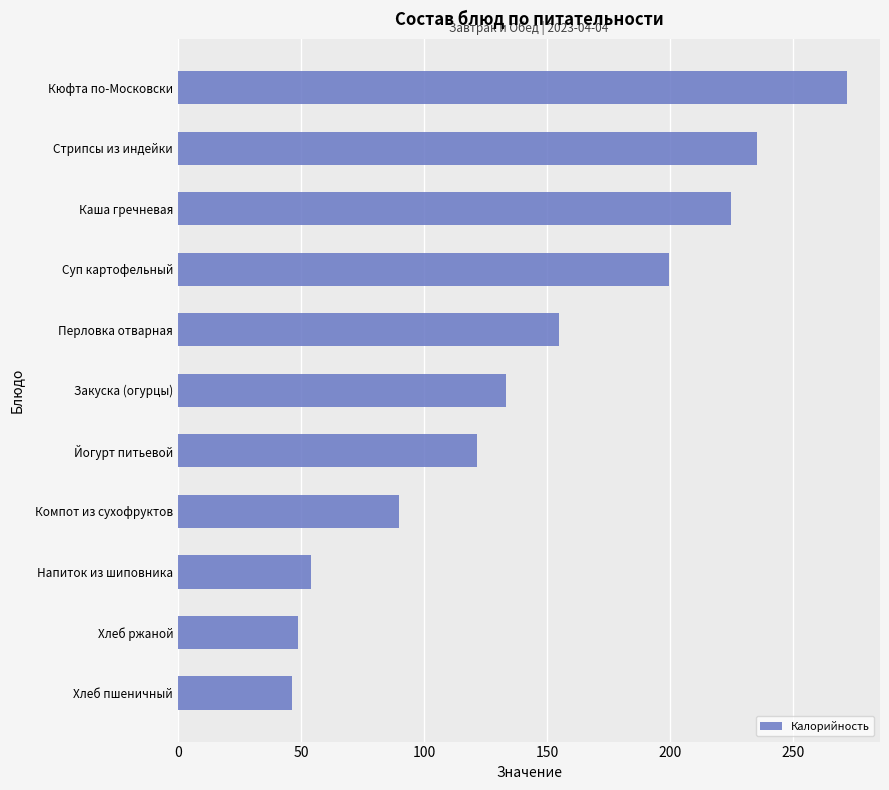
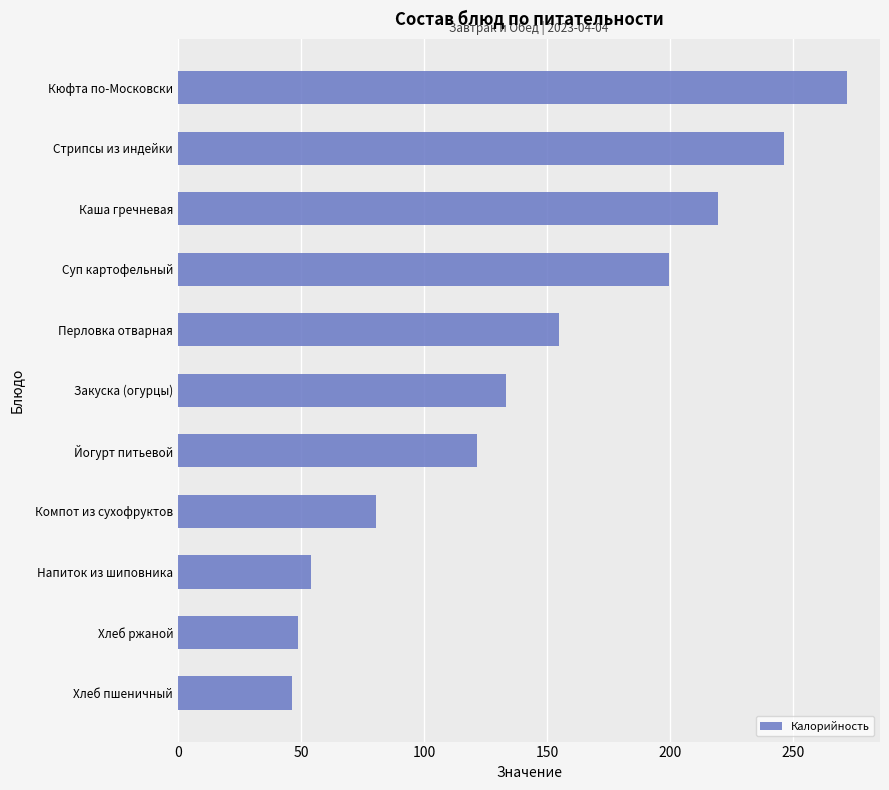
  {
    "Кюфта по-Московски": 272,
-   "Стрипсы из индейки": 235,
-   "Каша гречневая": 225,
+   "Стрипсы из индейки": 246,
+   "Каша гречневая": 219,
    "Суп картофельный": 199,
    "Перловка отварная": 155,
    "Закуска (огурцы)": 133,
    "Йогурт питьевой": 121,
-   "Компот из сухофруктов": 90,
+   "Компот из сухофруктов": 80,
    "Напиток из шиповника": 54,
    "Хлеб ржаной": 49,
    "Хлеб пшеничный": 46
  }
